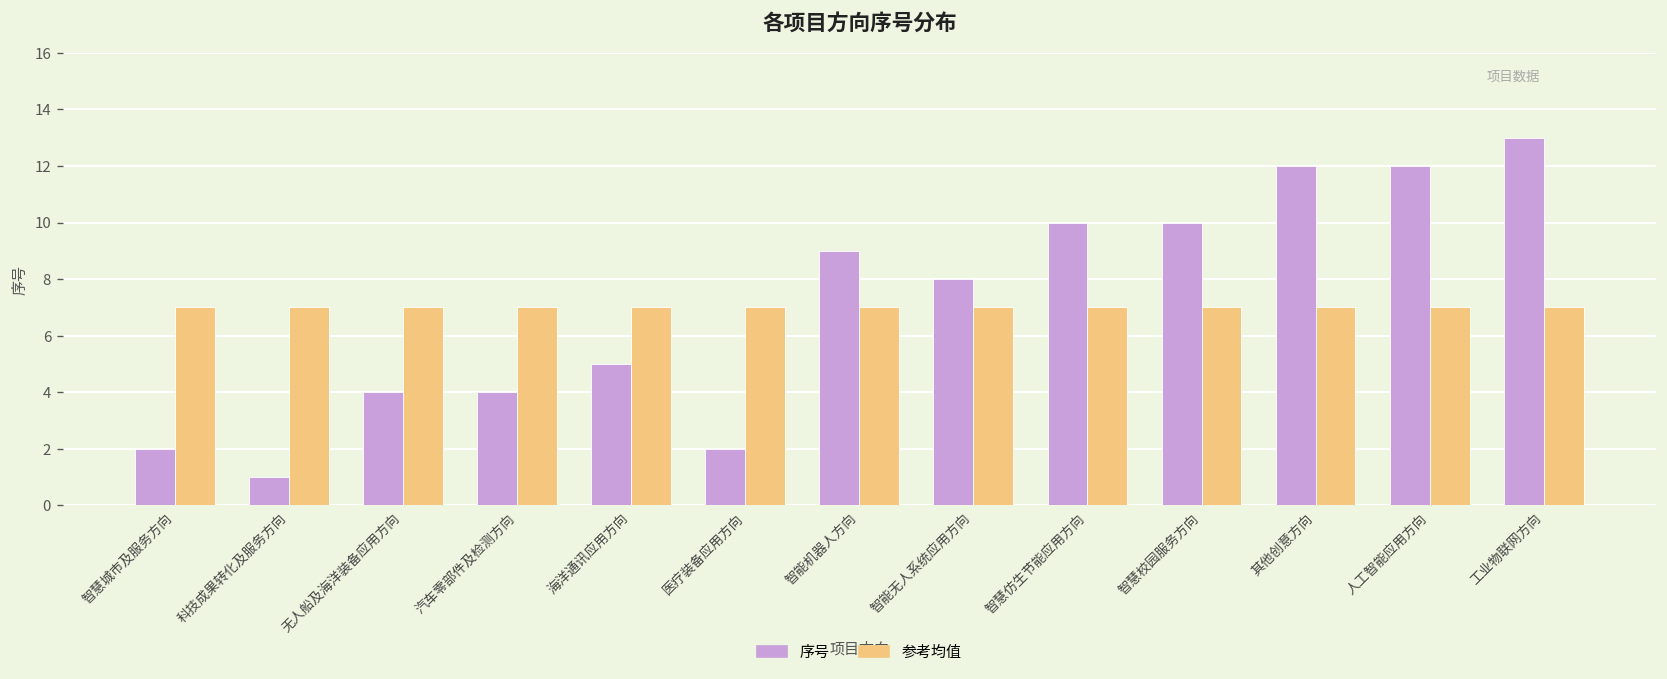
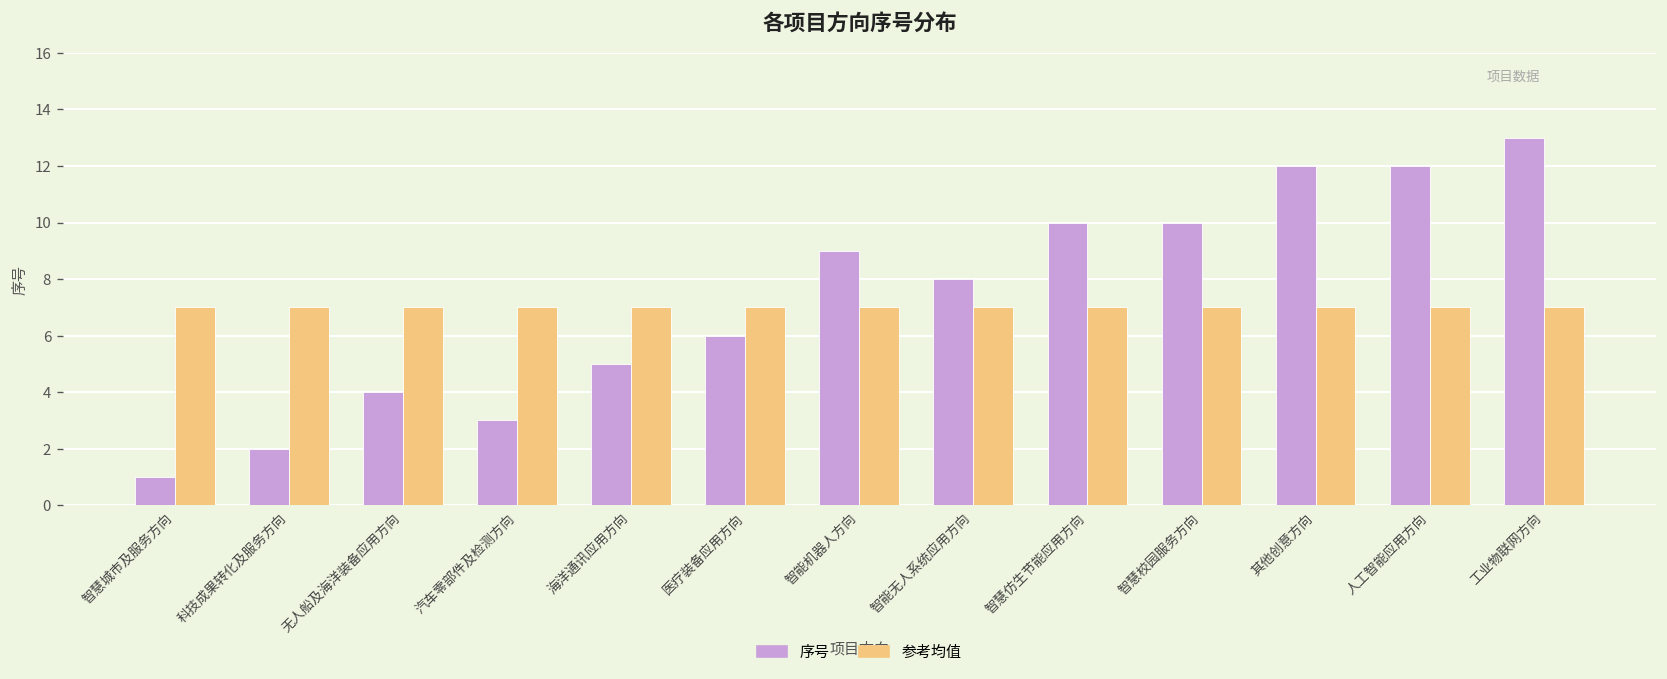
  {
    "序号": {
-     "智慧城市及服务方向": 2,
-     "科技成果转化及服务方向": 1,
+     "智慧城市及服务方向": 1,
+     "科技成果转化及服务方向": 2,
      "无人船及海洋装备应用方向": 4,
-     "汽车零部件及检测方向": 4,
+     "汽车零部件及检测方向": 3,
      "海洋通讯应用方向": 5,
-     "医疗装备应用方向": 2,
+     "医疗装备应用方向": 6,
      "智能机器人方向": 9,
      "智能无人系统应用方向": 8,
      "智慧仿生节能应用方向": 10,
      "智慧校园服务方向": 10,
      "其他创意方向": 12,
      "人工智能应用方向": 12,
      "工业物联网方向": 13
    },
    "参考均值": {
      "智慧城市及服务方向": 7,
      "科技成果转化及服务方向": 7,
      "无人船及海洋装备应用方向": 7,
      "汽车零部件及检测方向": 7,
      "海洋通讯应用方向": 7,
      "医疗装备应用方向": 7,
      "智能机器人方向": 7,
      "智能无人系统应用方向": 7,
      "智慧仿生节能应用方向": 7,
      "智慧校园服务方向": 7,
      "其他创意方向": 7,
      "人工智能应用方向": 7,
      "工业物联网方向": 7
    }
  }
